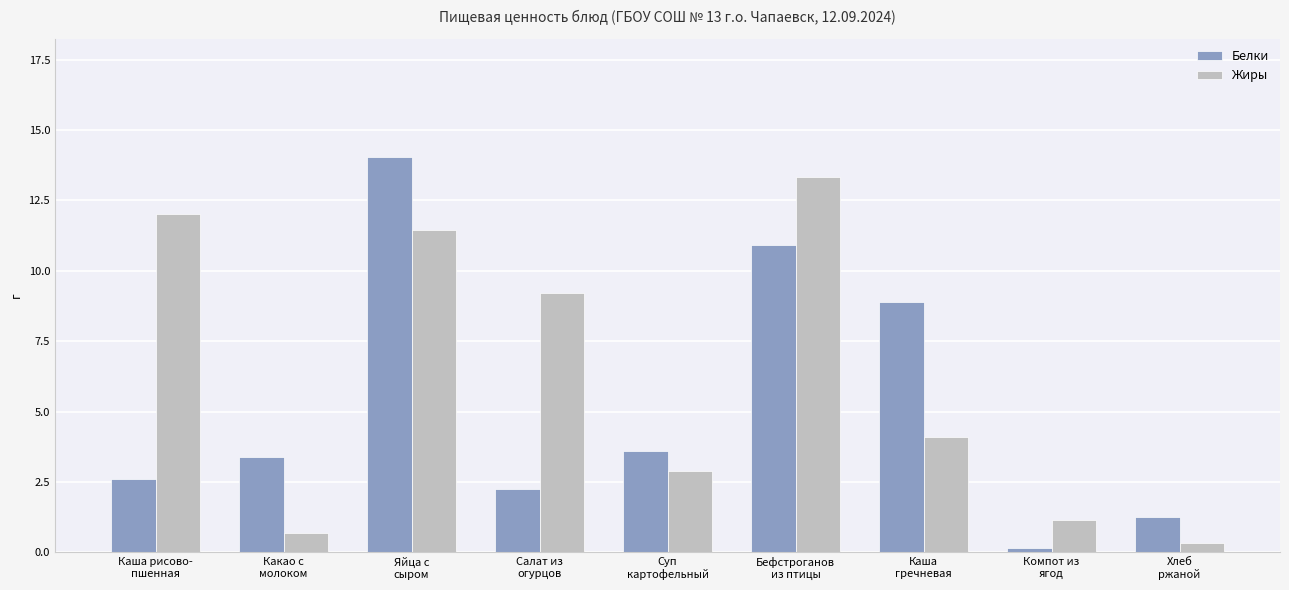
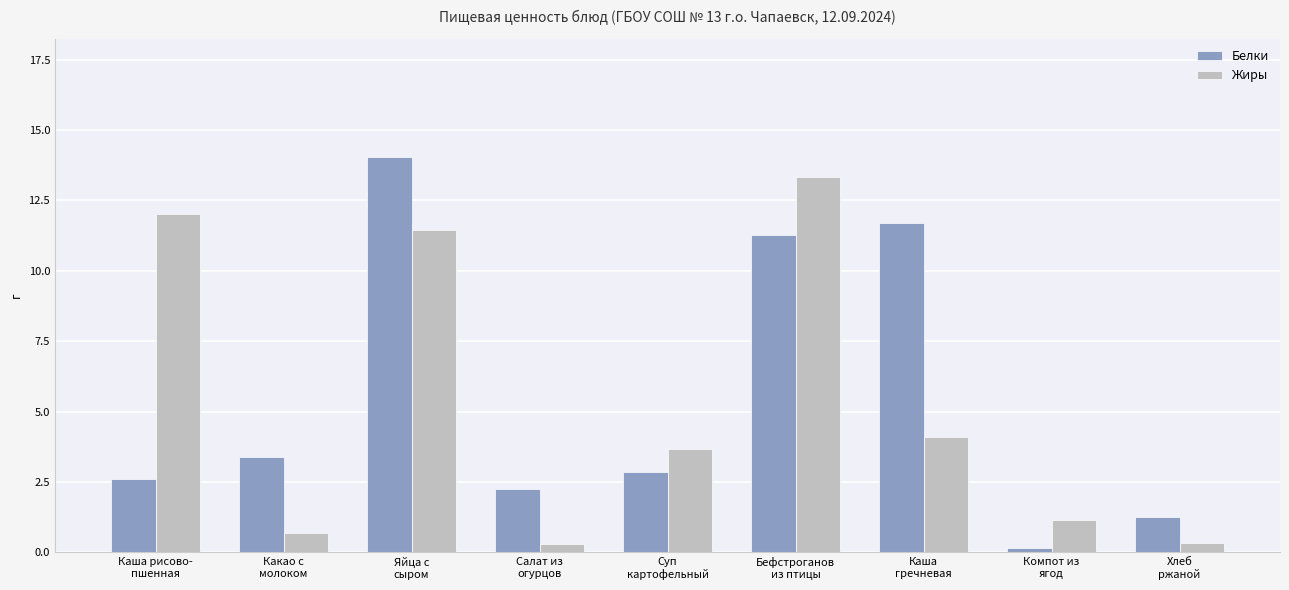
  {
    "Белки": {
      "Каша рисово- пшенная": 2.6,
      "Какао с молоком": 3.4,
      "Яйца с сыром": 14.0,
      "Салат из огурцов": 2.2,
-     "Суп картофельный": 3.6,
-     "Бефстроганов из птицы": 10.9,
-     "Каша гречневая": 8.9,
+     "Суп картофельный": 2.9,
+     "Бефстроганов из птицы": 11.3,
+     "Каша гречневая": 11.7,
      "Компот из ягод": 0.1,
      "Хлеб ржаной": 1.2
    },
    "Жиры": {
      "Каша рисово- пшенная": 12.0,
      "Какао с молоком": 0.7,
      "Яйца с сыром": 11.4,
-     "Салат из огурцов": 9.2,
-     "Суп картофельный": 2.9,
+     "Салат из огурцов": 0.3,
+     "Суп картофельный": 3.7,
      "Бефстроганов из птицы": 13.3,
      "Каша гречневая": 4.1,
      "Компот из ягод": 1.1,
      "Хлеб ржаной": 0.3
    }
  }
